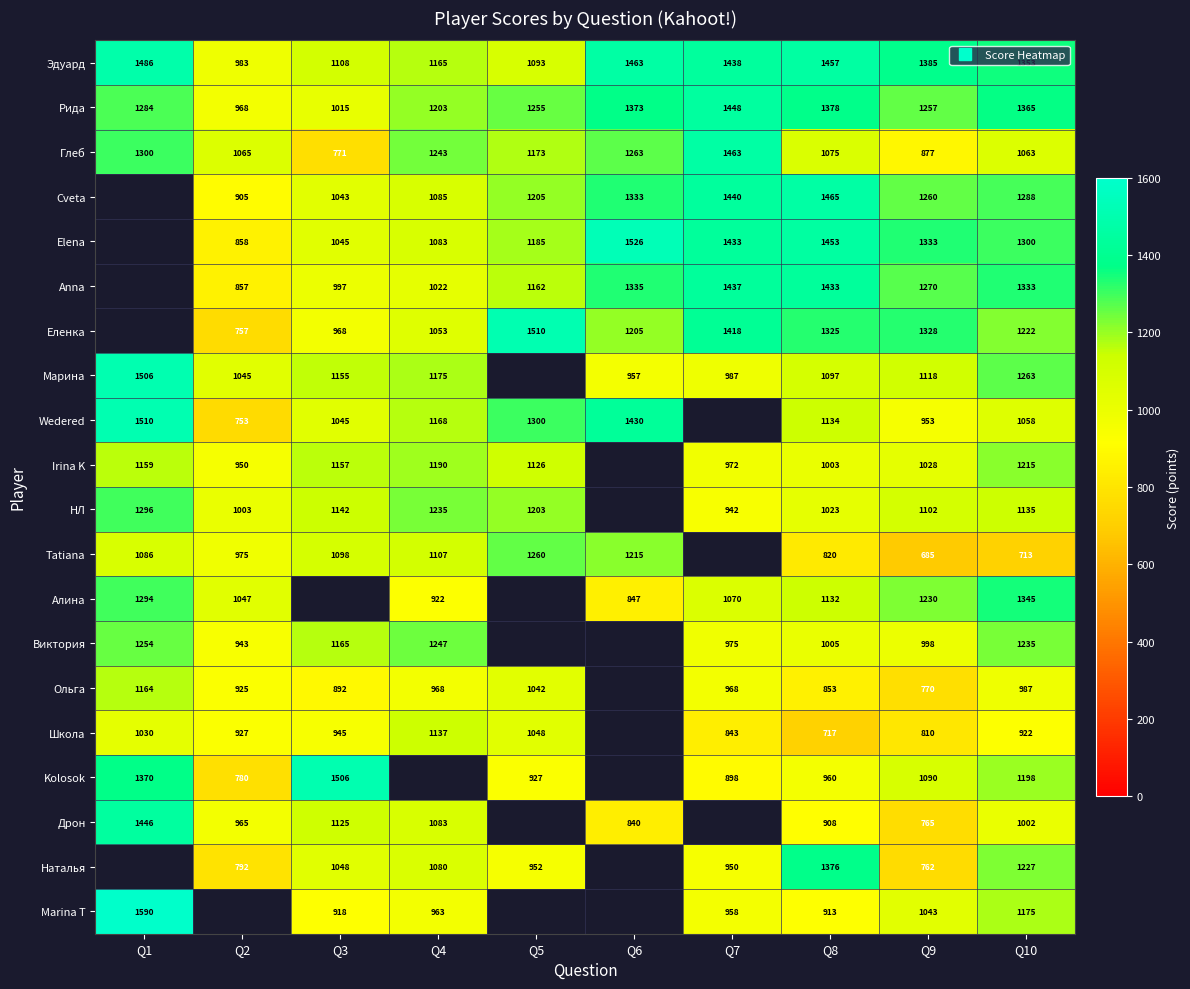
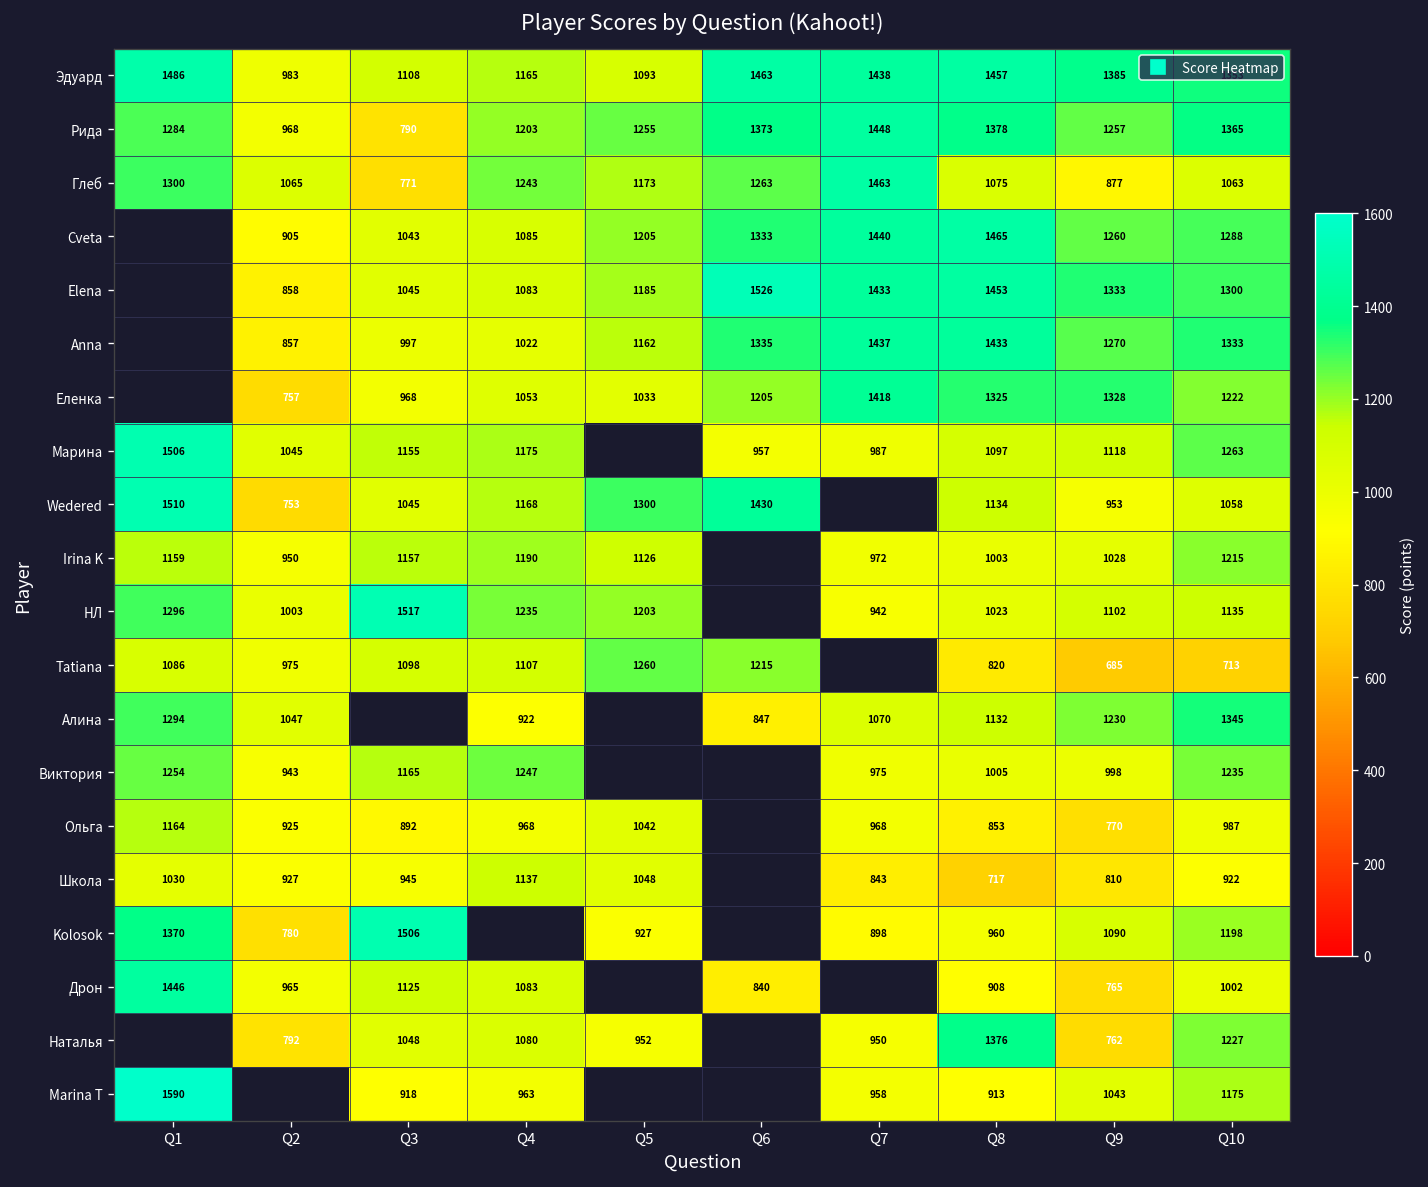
  {
    "Эдуард": {
      "Q1": 1486,
      "Q2": 983,
      "Q3": 1108,
      "Q4": 1165,
      "Q5": 1093,
      "Q6": 1463,
      "Q7": 1438,
      "Q8": 1457,
      "Q9": 1385
    },
    "Рида": {
      "Q1": 1284,
      "Q2": 968,
-     "Q3": 1015,
+     "Q3": 790,
      "Q4": 1203,
      "Q5": 1255,
      "Q6": 1373,
      "Q7": 1448,
      "Q8": 1378,
      "Q9": 1257,
      "Q10": 1365
    },
    "Глеб": {
      "Q1": 1300,
      "Q2": 1065,
      "Q3": 771,
      "Q4": 1243,
      "Q5": 1173,
      "Q6": 1263,
      "Q7": 1463,
      "Q8": 1075,
      "Q9": 877,
      "Q10": 1063
    },
    "Cveta": {
      "Q2": 905,
      "Q3": 1043,
      "Q4": 1085,
      "Q5": 1205,
      "Q6": 1333,
      "Q7": 1440,
      "Q8": 1465,
      "Q9": 1260,
      "Q10": 1288
    },
    "Elena": {
      "Q2": 858,
      "Q3": 1045,
      "Q4": 1083,
      "Q5": 1185,
      "Q6": 1526,
      "Q7": 1433,
      "Q8": 1453,
      "Q9": 1333,
      "Q10": 1300
    },
    "Anna": {
      "Q2": 857,
      "Q3": 997,
      "Q4": 1022,
      "Q5": 1162,
      "Q6": 1335,
      "Q7": 1437,
      "Q8": 1433,
      "Q9": 1270,
      "Q10": 1333
    },
    "Еленка": {
      "Q2": 757,
      "Q3": 968,
      "Q4": 1053,
-     "Q5": 1510,
+     "Q5": 1033,
      "Q6": 1205,
      "Q7": 1418,
      "Q8": 1325,
      "Q9": 1328,
      "Q10": 1222
    },
    "Марина": {
      "Q1": 1506,
      "Q2": 1045,
      "Q3": 1155,
      "Q4": 1175,
      "Q6": 957,
      "Q7": 987,
      "Q8": 1097,
      "Q9": 1118,
      "Q10": 1263
    },
    "Wedered": {
      "Q1": 1510,
      "Q2": 753,
      "Q3": 1045,
      "Q4": 1168,
      "Q5": 1300,
      "Q6": 1430,
      "Q8": 1134,
      "Q9": 953,
      "Q10": 1058
    },
    "Irina K": {
      "Q1": 1159,
      "Q2": 950,
      "Q3": 1157,
      "Q4": 1190,
      "Q5": 1126,
      "Q7": 972,
      "Q8": 1003,
      "Q9": 1028,
      "Q10": 1215
    },
    "НЛ": {
      "Q1": 1296,
      "Q2": 1003,
-     "Q3": 1142,
+     "Q3": 1517,
      "Q4": 1235,
      "Q5": 1203,
      "Q7": 942,
      "Q8": 1023,
      "Q9": 1102,
      "Q10": 1135
    },
    "Tatiana": {
      "Q1": 1086,
      "Q2": 975,
      "Q3": 1098,
      "Q4": 1107,
      "Q5": 1260,
      "Q6": 1215,
      "Q8": 820,
      "Q9": 685,
      "Q10": 713
    },
    "Алина": {
      "Q1": 1294,
      "Q2": 1047,
      "Q4": 922,
      "Q6": 847,
      "Q7": 1070,
      "Q8": 1132,
      "Q9": 1230,
      "Q10": 1345
    },
    "Виктория": {
      "Q1": 1254,
      "Q2": 943,
      "Q3": 1165,
      "Q4": 1247,
      "Q7": 975,
      "Q8": 1005,
      "Q9": 998,
      "Q10": 1235
    },
    "Ольга": {
      "Q1": 1164,
      "Q2": 925,
      "Q3": 892,
      "Q4": 968,
      "Q5": 1042,
      "Q7": 968,
      "Q8": 853,
      "Q9": 770,
      "Q10": 987
    },
    "Школа": {
      "Q1": 1030,
      "Q2": 927,
      "Q3": 945,
      "Q4": 1137,
      "Q5": 1048,
      "Q7": 843,
      "Q8": 717,
      "Q9": 810,
      "Q10": 922
    },
    "Kolosok": {
      "Q1": 1370,
      "Q2": 780,
      "Q3": 1506,
      "Q5": 927,
      "Q7": 898,
      "Q8": 960,
      "Q9": 1090,
      "Q10": 1198
    },
    "Дрон": {
      "Q1": 1446,
      "Q2": 965,
      "Q3": 1125,
      "Q4": 1083,
      "Q6": 840,
      "Q8": 908,
      "Q9": 765,
      "Q10": 1002
    },
    "Наталья": {
      "Q2": 792,
      "Q3": 1048,
      "Q4": 1080,
      "Q5": 952,
      "Q7": 950,
      "Q8": 1376,
      "Q9": 762,
      "Q10": 1227
    },
    "Marina T": {
      "Q1": 1590,
      "Q3": 918,
      "Q4": 963,
      "Q7": 958,
      "Q8": 913,
      "Q9": 1043,
      "Q10": 1175
    }
  }
